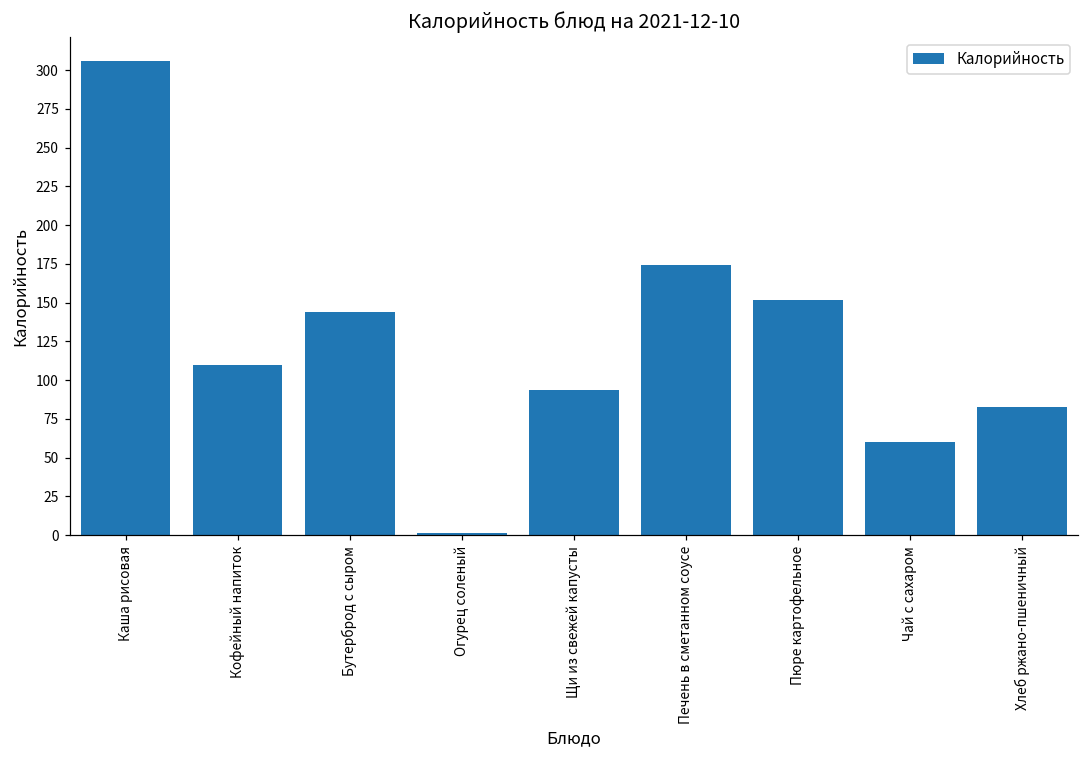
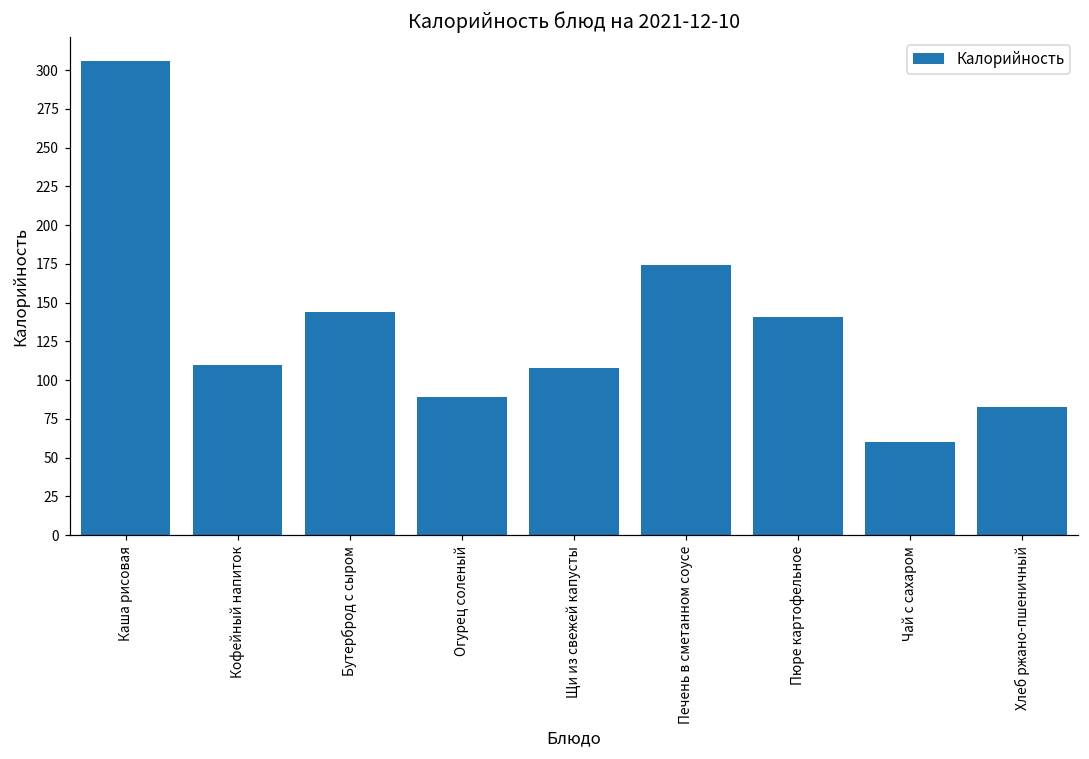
  {
    "Каша рисовая": 306,
    "Кофейный напиток": 110,
    "Бутерброд с сыром": 144,
-   "Огурец соленый": 1,
-   "Щи из свежей капусты": 94,
+   "Огурец соленый": 89,
+   "Щи из свежей капусты": 108,
    "Печень в сметанном соусе": 174,
-   "Пюре картофельное": 152,
+   "Пюре картофельное": 141,
    "Чай с сахаром": 60,
    "Хлеб ржано-пшеничный": 83
  }
